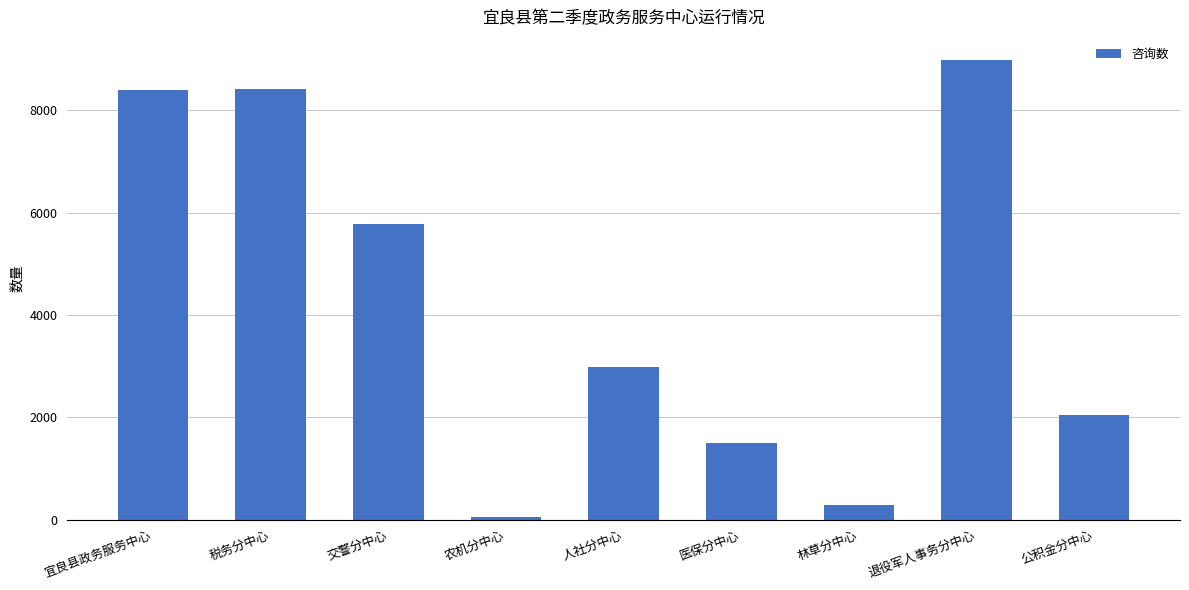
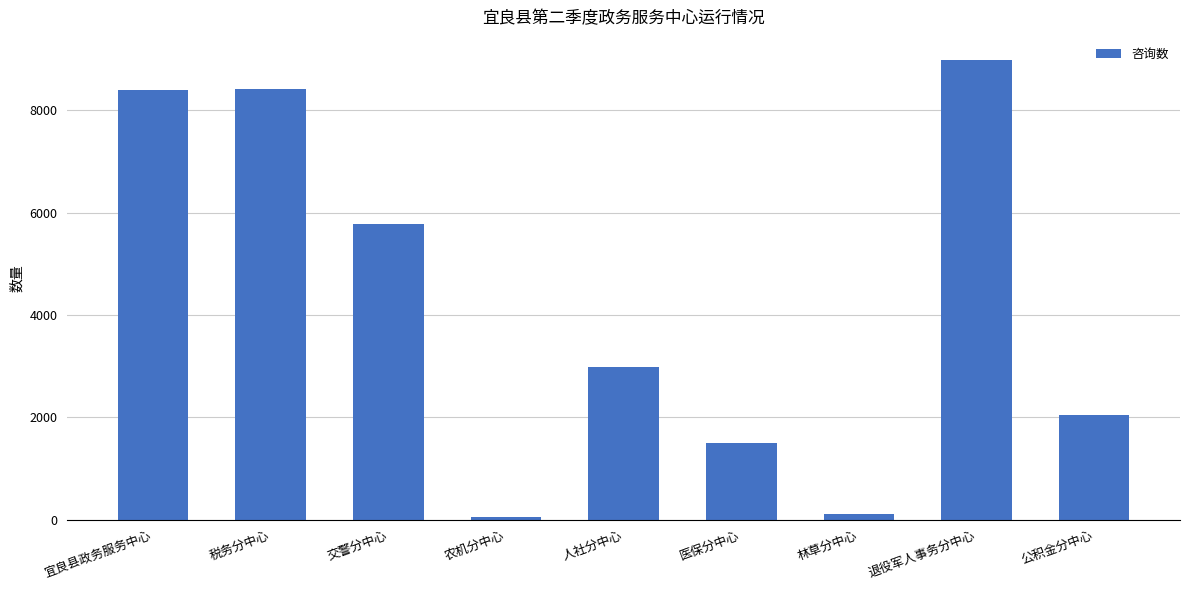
  {
    "宜良县政务服务中心": 8400,
    "税务分中心": 8400,
    "交警分中心": 5800,
    "人社分中心": 3000,
    "医保分中心": 1500,
-   "林草分中心": 300,
+   "林草分中心": 100,
    "退役军人事务分中心": 9000,
    "公积金分中心": 2100
  }
